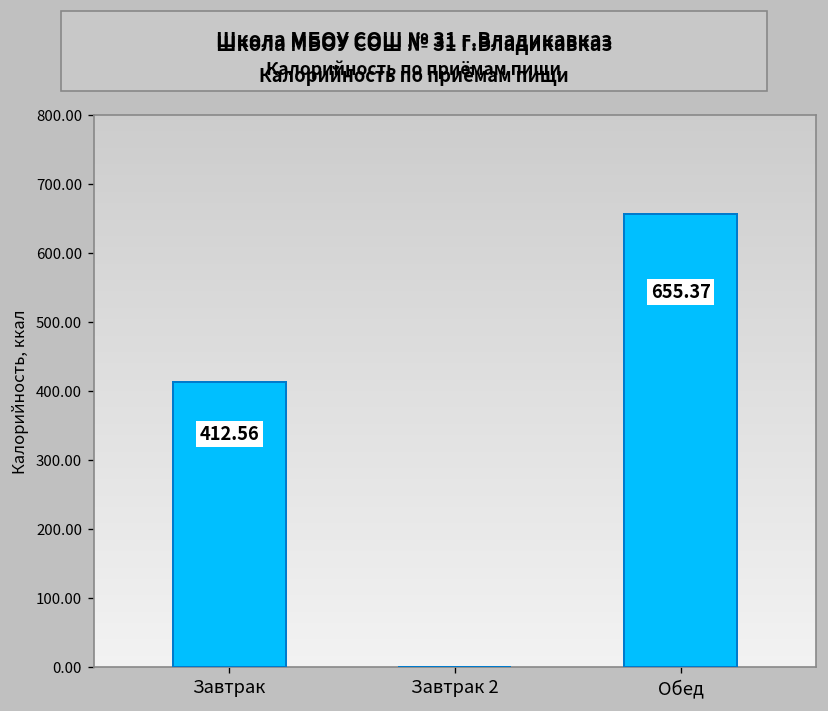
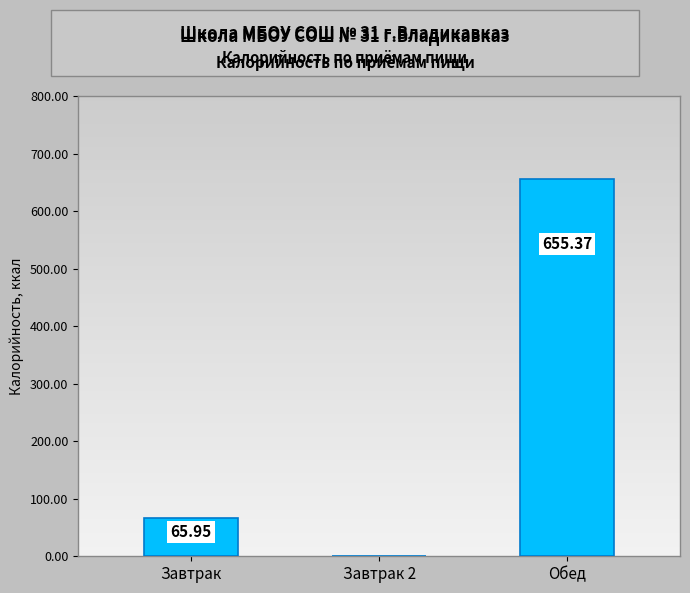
  {
-   "Завтрак": 412.56
+   "Завтрак": 65.95
  }
